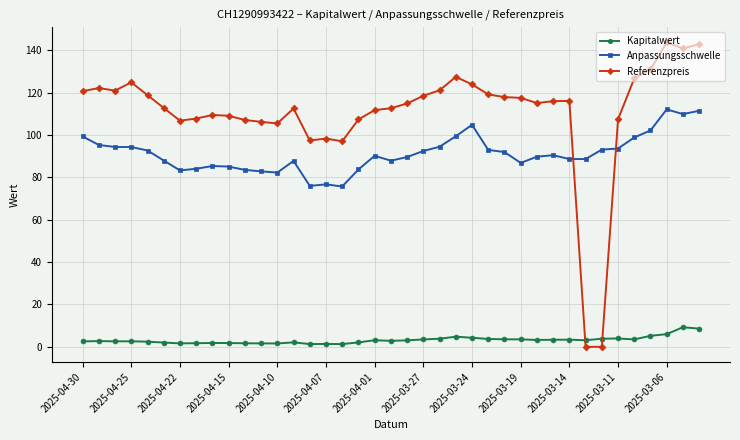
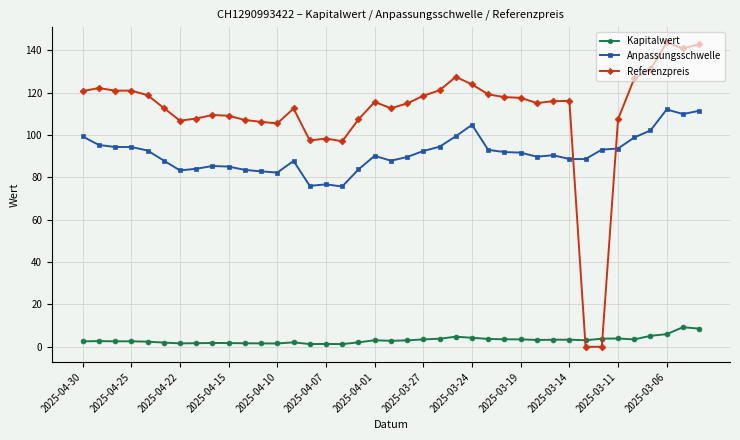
  {
    "Kapitalwert": {
      "2025-04-30": 3,
      "2025-04-25": 3,
      "2025-04-22": 2,
      "2025-04-15": 2,
      "2025-04-10": 2,
      "2025-04-07": 1,
      "2025-04-01": 3,
      "2025-03-27": 3,
      "2025-03-24": 4,
      "2025-03-19": 4,
      "2025-03-14": 3,
      "2025-03-11": 4,
      "2025-03-06": 6
    },
    "Anpassungsschwelle": {
      "2025-04-30": 99,
      "2025-04-25": 94,
      "2025-04-22": 83,
      "2025-04-15": 85,
      "2025-04-10": 82,
      "2025-04-07": 77,
      "2025-04-01": 90,
      "2025-03-27": 92,
      "2025-03-24": 105,
-     "2025-03-19": 87,
+     "2025-03-19": 92,
      "2025-03-14": 89,
      "2025-03-11": 94,
      "2025-03-06": 112
    },
    "Referenzpreis": {
      "2025-04-30": 121,
-     "2025-04-25": 125,
+     "2025-04-25": 121,
      "2025-04-22": 107,
      "2025-04-15": 109,
      "2025-04-10": 106,
      "2025-04-07": 98,
-     "2025-04-01": 112,
+     "2025-04-01": 116,
      "2025-03-27": 119,
      "2025-03-24": 124,
      "2025-03-19": 118,
      "2025-03-14": 116,
      "2025-03-11": 107
    }
  }
